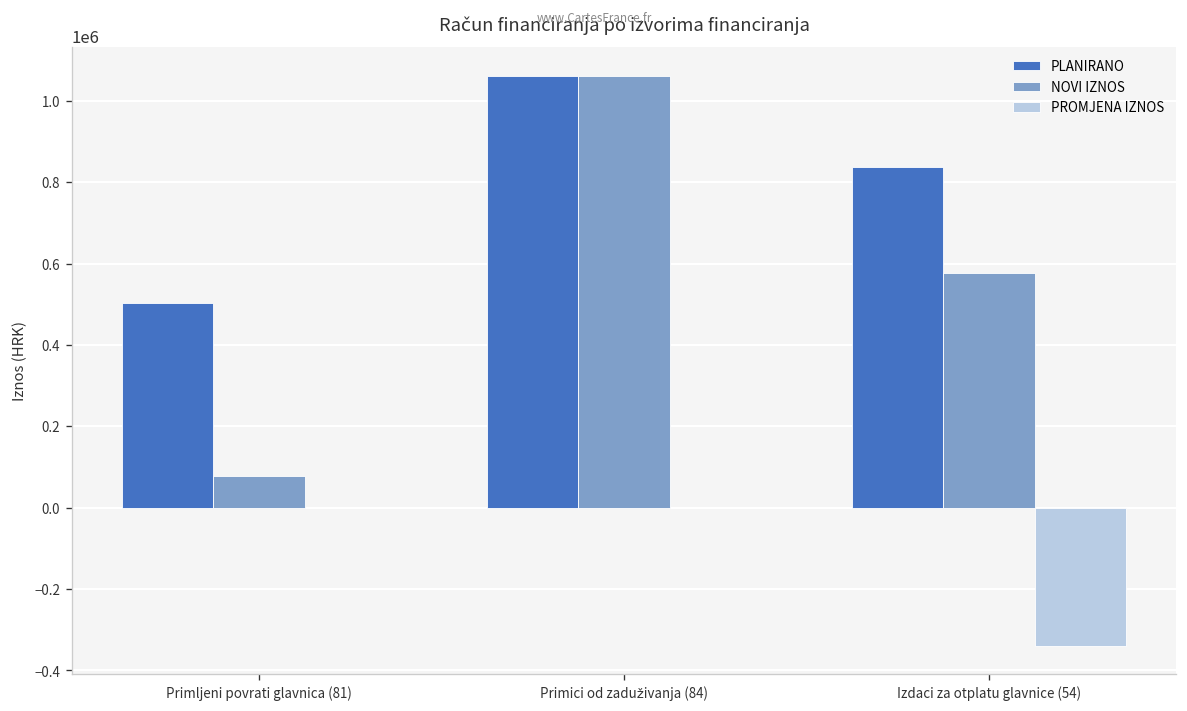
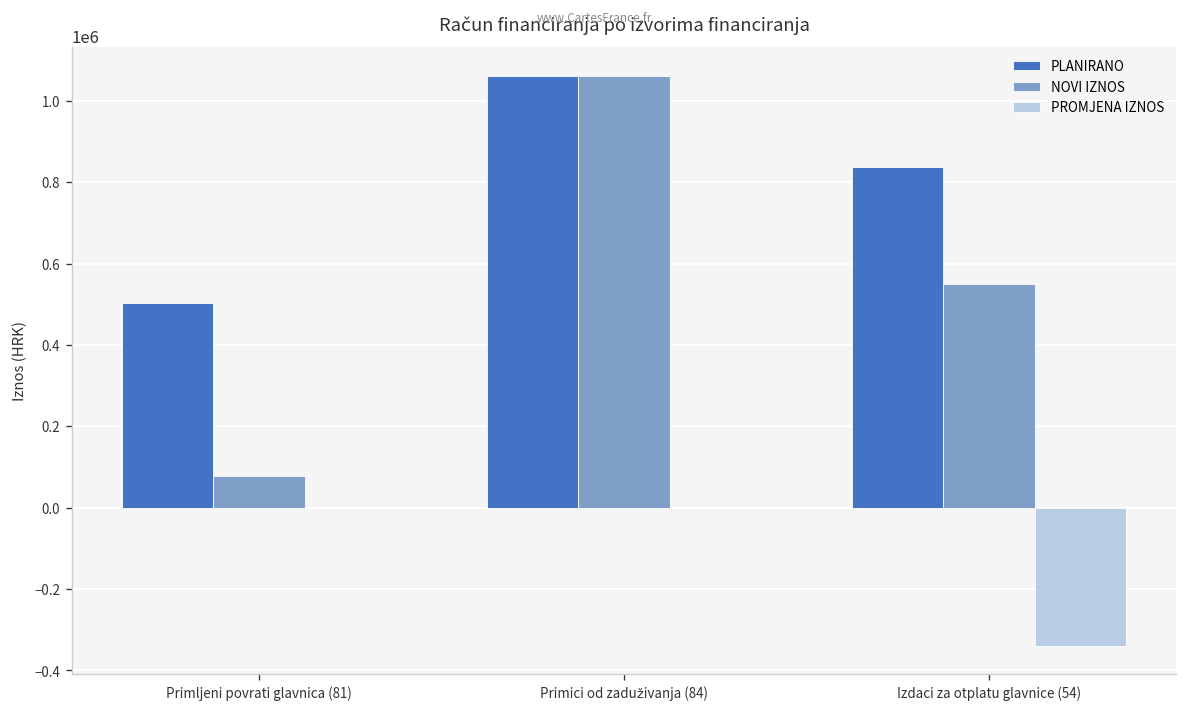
  {
    "PLANIRANO": {
      "Primljeni povrati glavnica (81)": 500000,
      "Primici od zaduživanja (84)": 1060000,
      "Izdaci za otplatu glavnice (54)": 840000
    },
    "NOVI IZNOS": {
      "Primljeni povrati glavnica (81)": 80000,
      "Primici od zaduživanja (84)": 1060000,
-     "Izdaci za otplatu glavnice (54)": 580000
+     "Izdaci za otplatu glavnice (54)": 550000
    },
    "PROMJENA IZNOS": {
      "Primljeni povrati glavnica (81)": 0,
      "Primici od zaduživanja (84)": 0,
      "Izdaci za otplatu glavnice (54)": -340000
    }
  }
